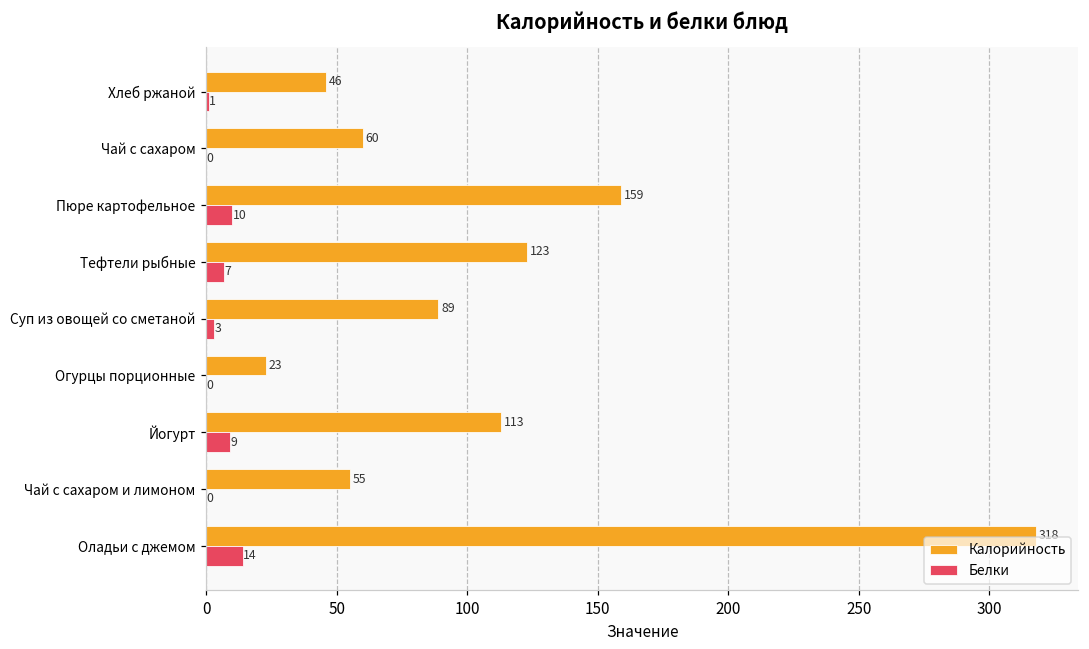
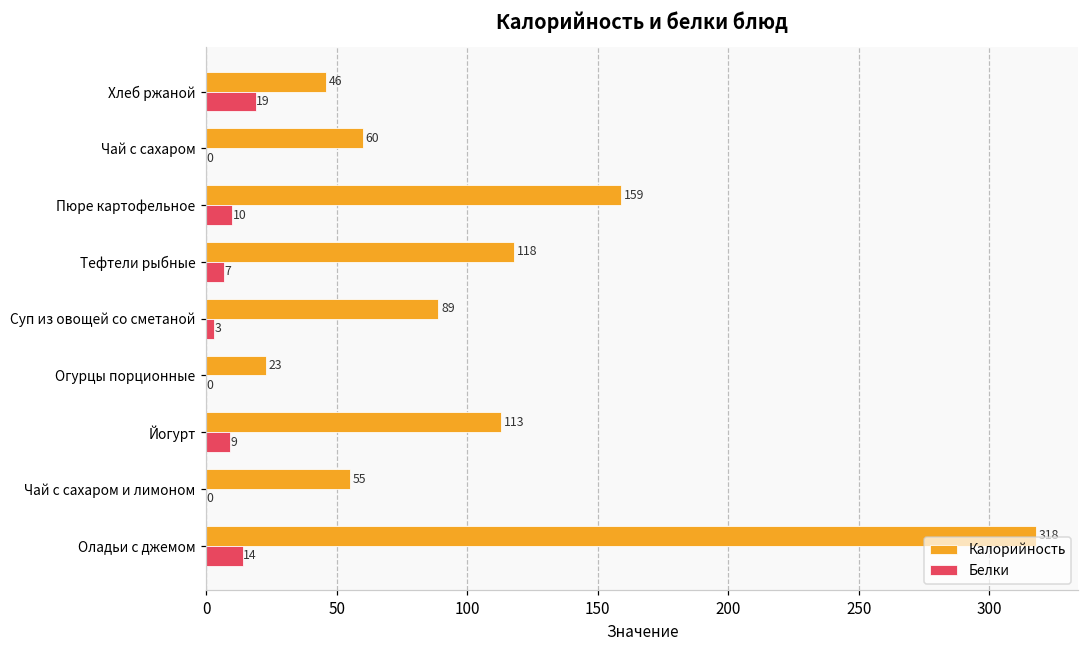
  {
    "Калорийность": {
      "Хлеб ржаной": 46,
      "Чай с сахаром": 60,
      "Пюре картофельное": 159,
-     "Тефтели рыбные": 123,
+     "Тефтели рыбные": 118,
      "Суп из овощей со сметаной": 89,
      "Огурцы порционные": 23,
      "Йогурт": 113,
      "Чай с сахаром и лимоном": 55
    },
    "Белки": {
-     "Хлеб ржаной": 1,
+     "Хлеб ржаной": 19,
      "Чай с сахаром": 0,
      "Пюре картофельное": 10,
      "Тефтели рыбные": 7,
      "Суп из овощей со сметаной": 3,
      "Огурцы порционные": 0,
      "Йогурт": 9,
      "Чай с сахаром и лимоном": 0,
      "Оладьи с джемом": 14
    }
  }
